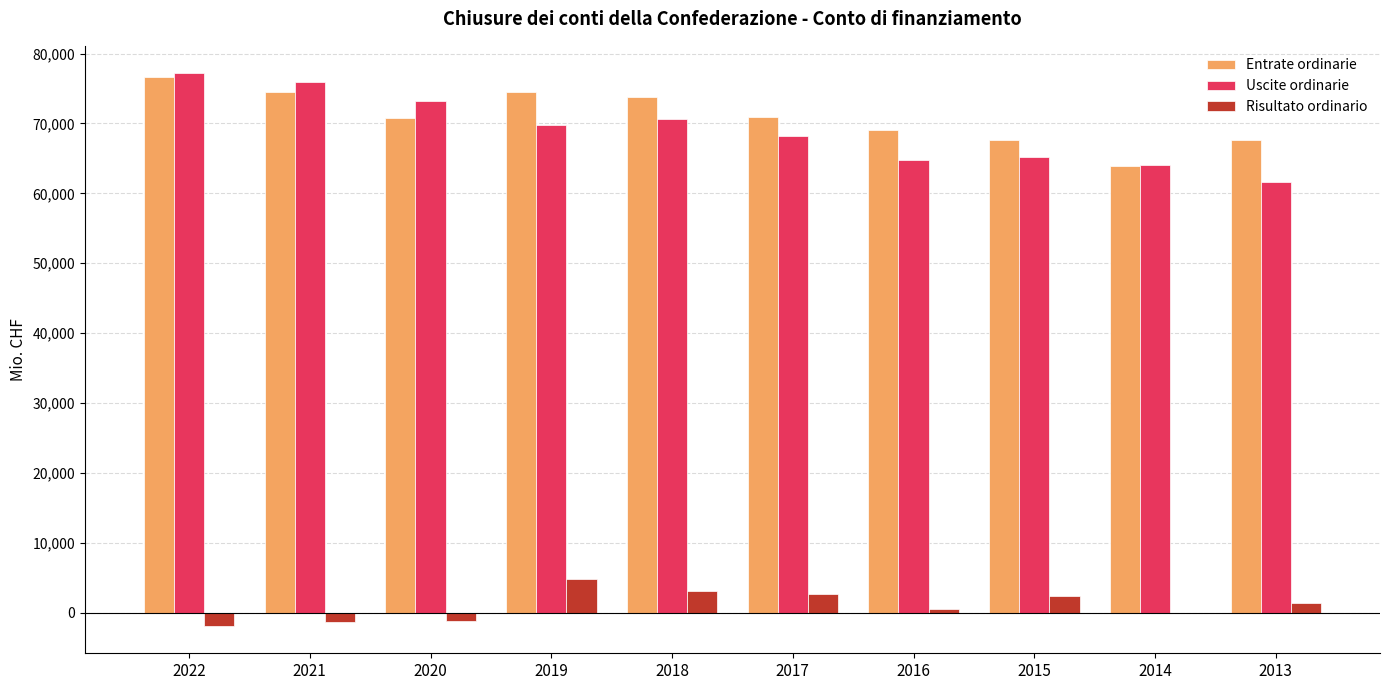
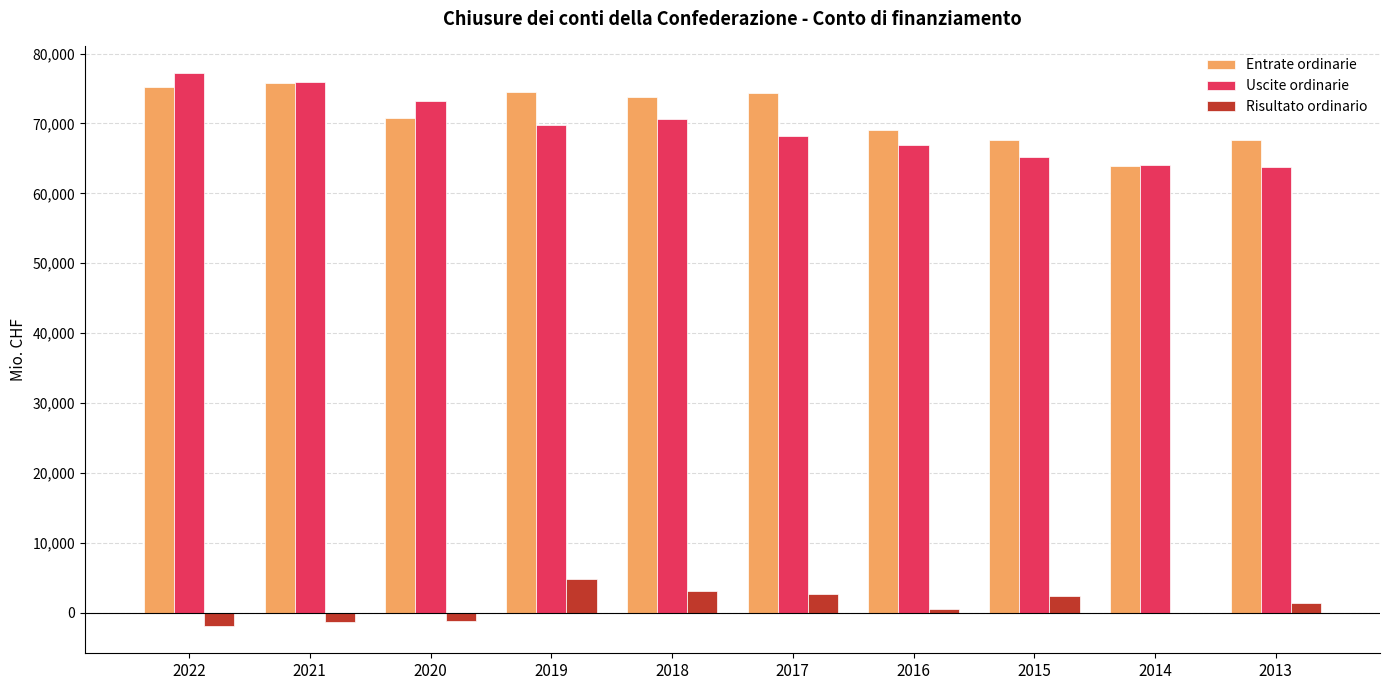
  {
    "Entrate ordinarie": {
-     "2022": "77,000",
-     "2021": "75,000",
+     "2022": "75,000",
+     "2021": "76,000",
      "2020": "71,000",
      "2019": "74,000",
      "2018": "74,000",
-     "2017": "71,000",
+     "2017": "74,000",
      "2016": "69,000",
      "2015": "68,000",
      "2014": "64,000",
      "2013": "68,000"
    },
    "Uscite ordinarie": {
      "2022": "77,000",
      "2021": "76,000",
      "2020": "73,000",
      "2019": "70,000",
      "2018": "71,000",
      "2017": "68,000",
-     "2016": "65,000",
+     "2016": "67,000",
      "2015": "65,000",
      "2014": "64,000",
-     "2013": "62,000"
+     "2013": "64,000"
    },
    "Risultato ordinario": {
      "2022": "-2,000",
      "2021": "-1,000",
      "2020": "-1,000",
      "2019": "5,000",
      "2018": "3,000",
      "2017": "3,000",
      "2016": "0",
      "2015": "2,000",
      "2013": "1,000"
    }
  }
